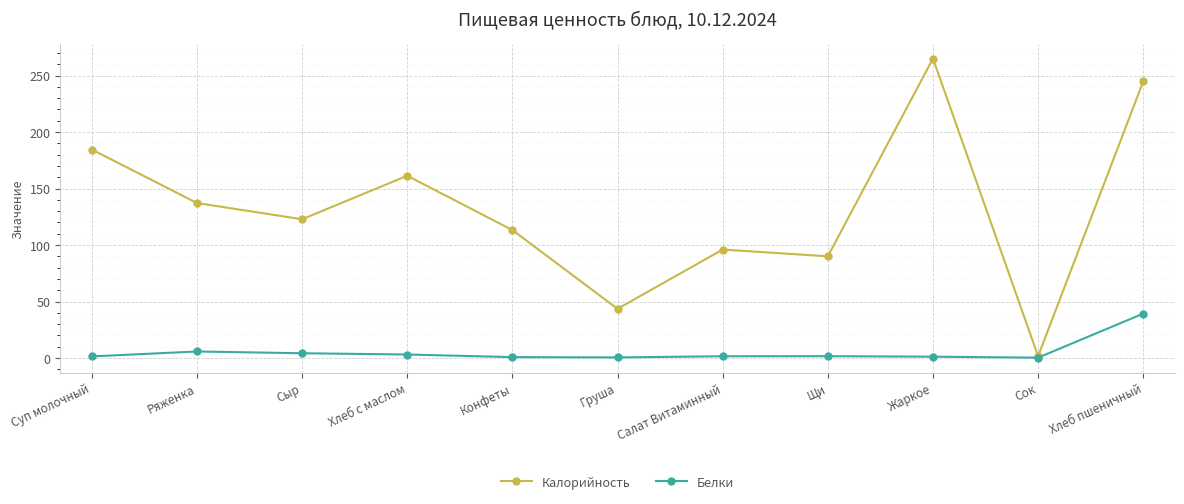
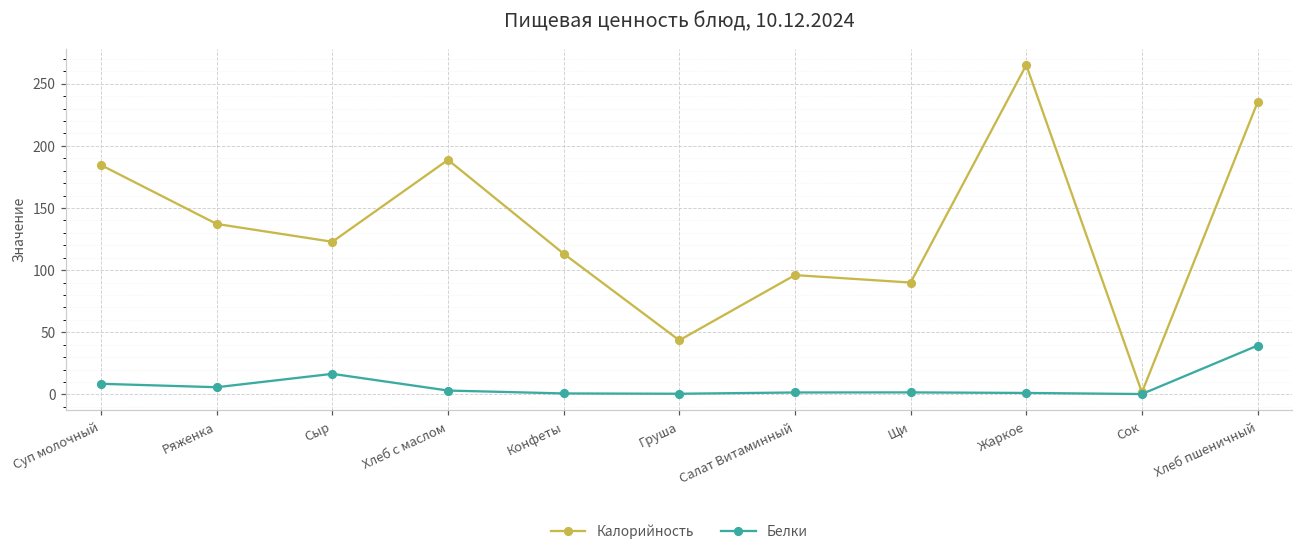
  {
    "Калорийность": {
      "Суп молочный": 185,
      "Ряженка": 137,
      "Сыр": 123,
-     "Хлеб с маслом": 161,
+     "Хлеб с маслом": 189,
      "Конфеты": 113,
      "Груша": 44,
      "Салат Витаминный": 96,
      "Щи": 90,
      "Жаркое": 265,
-     "Хлеб пшеничный": 245
+     "Хлеб пшеничный": 235
    },
    "Белки": {
-     "Суп молочный": 1,
+     "Суп молочный": 9,
      "Ряженка": 6,
-     "Сыр": 4,
+     "Сыр": 17,
      "Хлеб с маслом": 3,
      "Конфеты": 1,
      "Груша": 1,
      "Салат Витаминный": 2,
      "Щи": 2,
      "Жаркое": 1,
      "Хлеб пшеничный": 39
    }
  }
